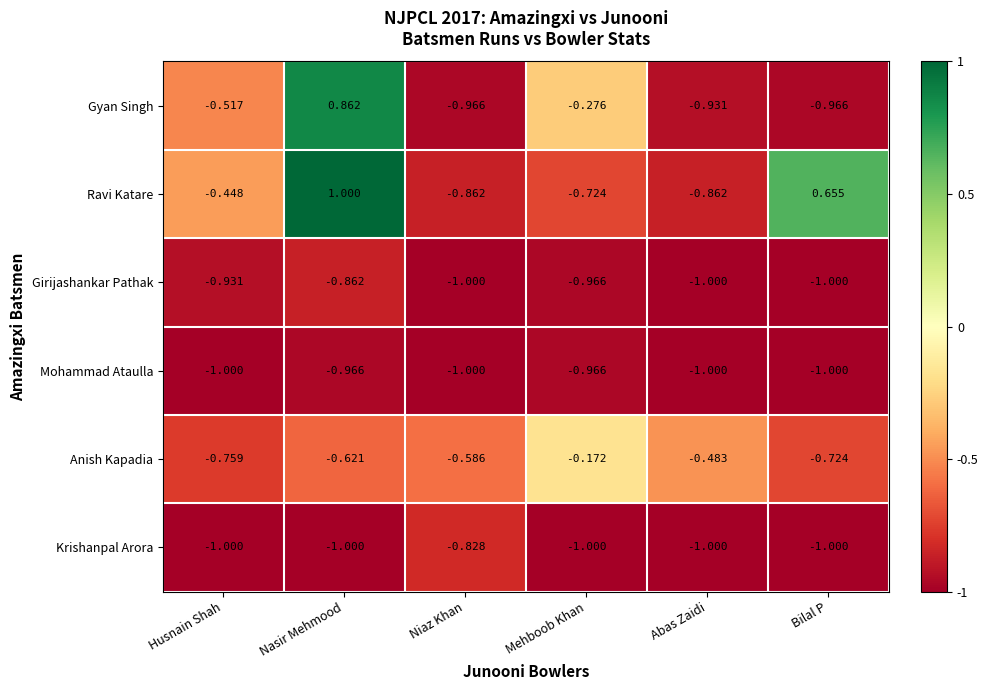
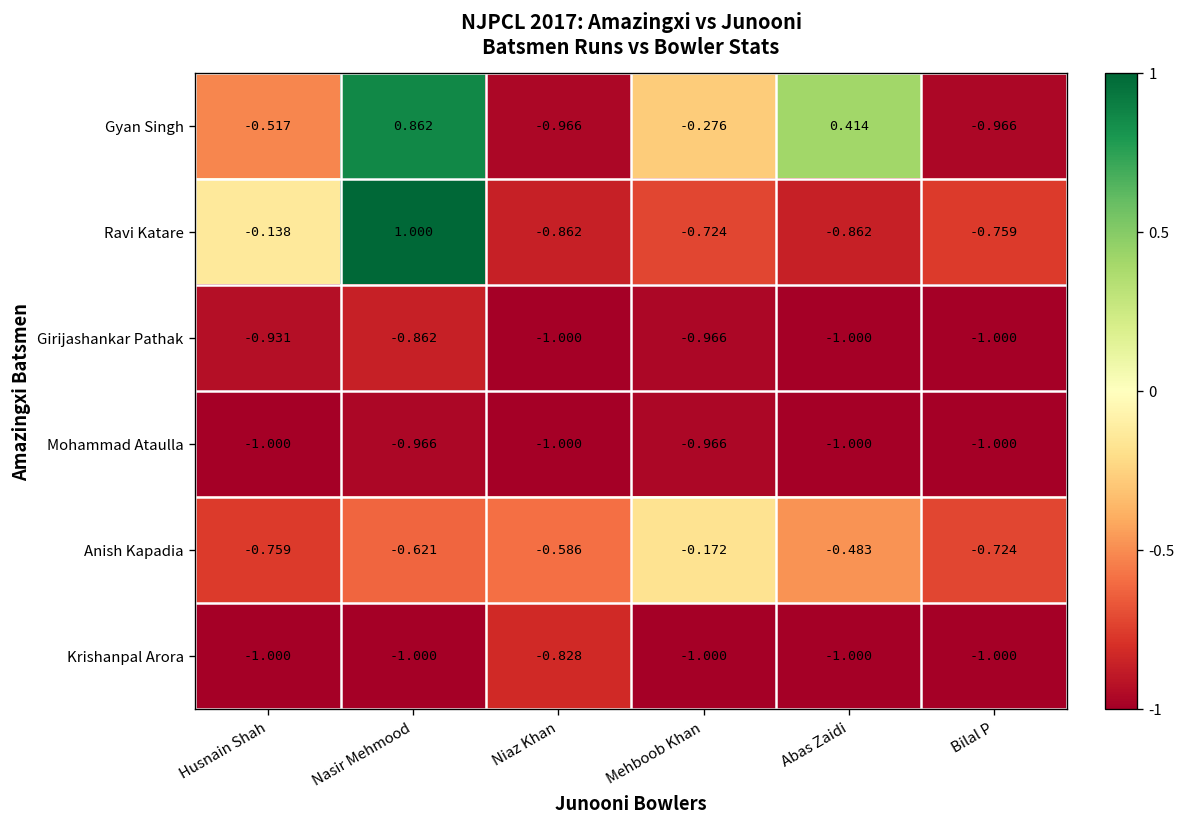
  {
    "Gyan Singh": {
      "Husnain Shah": -0.517,
      "Nasir Mehmood": 0.862,
      "Niaz Khan": -0.966,
      "Mehboob Khan": -0.276,
-     "Abas Zaidi": -0.931,
+     "Abas Zaidi": 0.414,
      "Bilal P": -0.966
    },
    "Ravi Katare": {
-     "Husnain Shah": -0.448,
+     "Husnain Shah": -0.138,
      "Nasir Mehmood": 1.000,
      "Niaz Khan": -0.862,
      "Mehboob Khan": -0.724,
      "Abas Zaidi": -0.862,
-     "Bilal P": 0.655
+     "Bilal P": -0.759
    },
    "Girijashankar Pathak": {
      "Husnain Shah": -0.931,
      "Nasir Mehmood": -0.862,
      "Niaz Khan": -1.000,
      "Mehboob Khan": -0.966,
      "Abas Zaidi": -1.000,
      "Bilal P": -1.000
    },
    "Mohammad Ataulla": {
      "Husnain Shah": -1.000,
      "Nasir Mehmood": -0.966,
      "Niaz Khan": -1.000,
      "Mehboob Khan": -0.966,
      "Abas Zaidi": -1.000,
      "Bilal P": -1.000
    },
    "Anish Kapadia": {
      "Husnain Shah": -0.759,
      "Nasir Mehmood": -0.621,
      "Niaz Khan": -0.586,
      "Mehboob Khan": -0.172,
      "Abas Zaidi": -0.483,
      "Bilal P": -0.724
    },
    "Krishanpal Arora": {
      "Husnain Shah": -1.000,
      "Nasir Mehmood": -1.000,
      "Niaz Khan": -0.828,
      "Mehboob Khan": -1.000,
      "Abas Zaidi": -1.000,
      "Bilal P": -1.000
    }
  }
